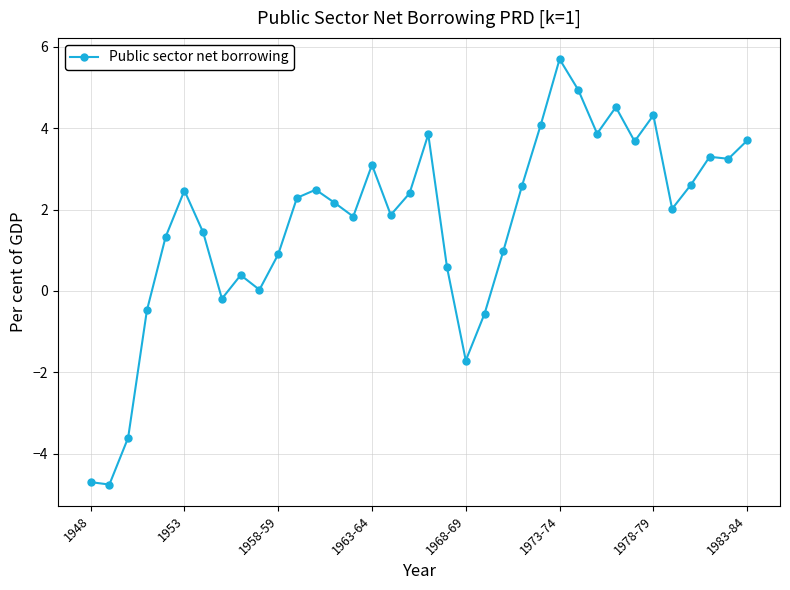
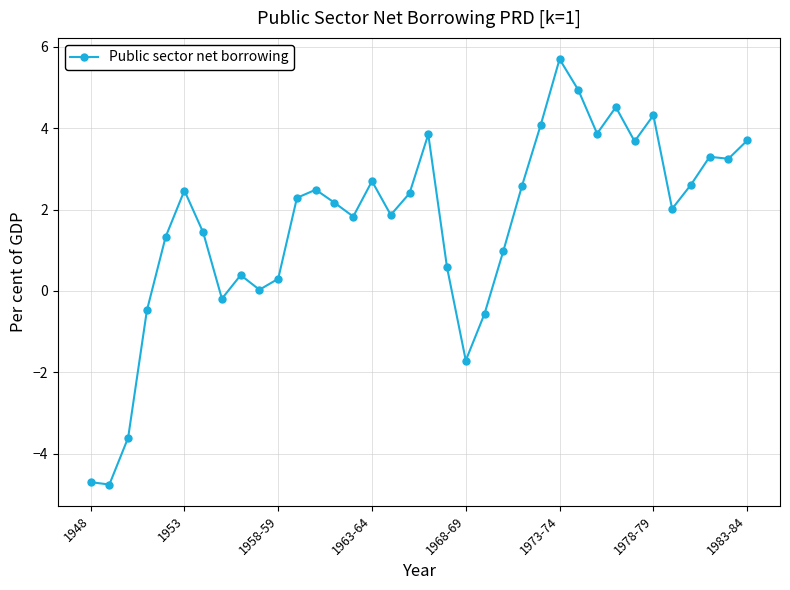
  {
    "1948": -4.7,
    "1953": 2.5,
-   "1958-59": 0.9,
-   "1963-64": 3.1,
+   "1958-59": 0.3,
+   "1963-64": 2.7,
    "1968-69": -1.7,
    "1973-74": 5.7,
    "1978-79": 4.3,
    "1983-84": 3.7
  }
